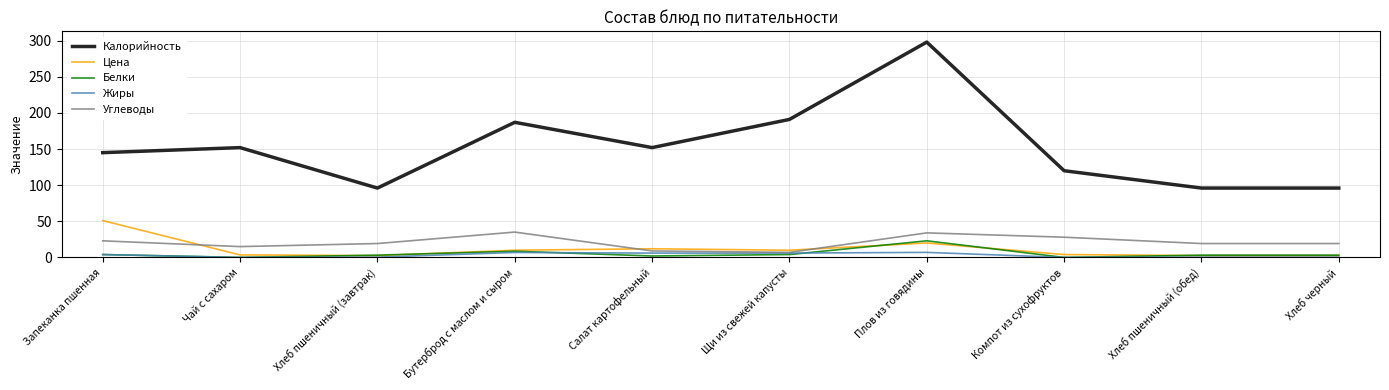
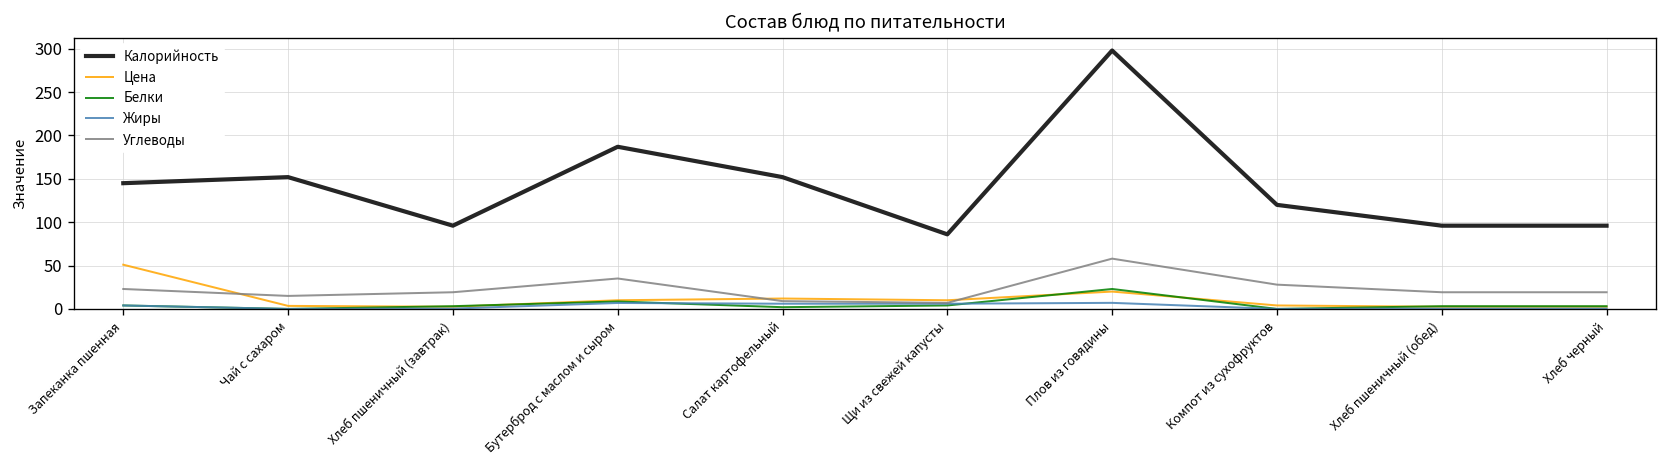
  {
    "Калорийность": {
      "Запеканка пшенная": 150,
      "Чай с сахаром": 150,
      "Хлеб пшеничный (завтрак)": 100,
      "Бутерброд с маслом и сыром": 190,
      "Салат картофельный": 150,
-     "Щи из свежей капусты": 190,
+     "Щи из свежей капусты": 90,
      "Плов из говядины": 300,
      "Компот из сухофруктов": 120,
      "Хлеб пшеничный (обед)": 100,
      "Хлеб черный": 100
    },
    "Цена": {
      "Запеканка пшенная": 50,
      "Компот из сухофруктов": 0
    },
    "Белки": {
      "Салат картофельный": 0
    },
    "Жиры": {
      "Плов из говядины": 10
    },
    "Углеводы": {
      "Запеканка пшенная": 20,
      "Чай с сахаром": 20,
      "Хлеб пшеничный (завтрак)": 20,
      "Бутерброд с маслом и сыром": 40,
-     "Плов из говядины": 30,
+     "Плов из говядины": 60,
      "Компот из сухофруктов": 30,
      "Хлеб пшеничный (обед)": 20,
      "Хлеб черный": 20
    }
  }
